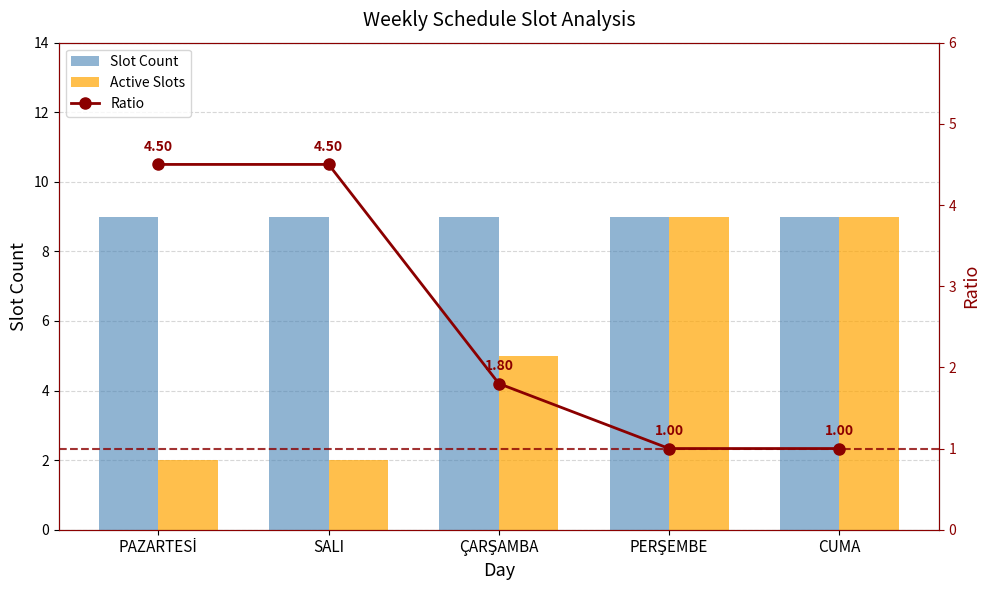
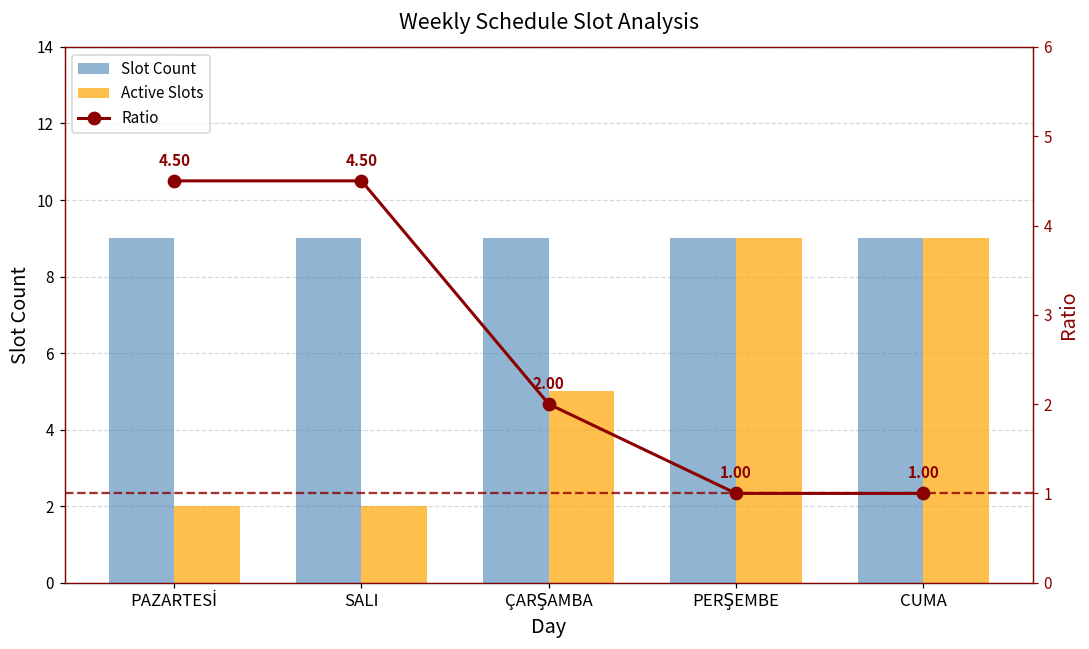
  {
    "Ratio": {
      "PAZARTESİ": 4.50,
      "SALI": 4.50,
-     "ÇARŞAMBA": 1.80,
+     "ÇARŞAMBA": 2.00,
      "PERŞEMBE": 1.00,
      "CUMA": 1.00
    }
  }
